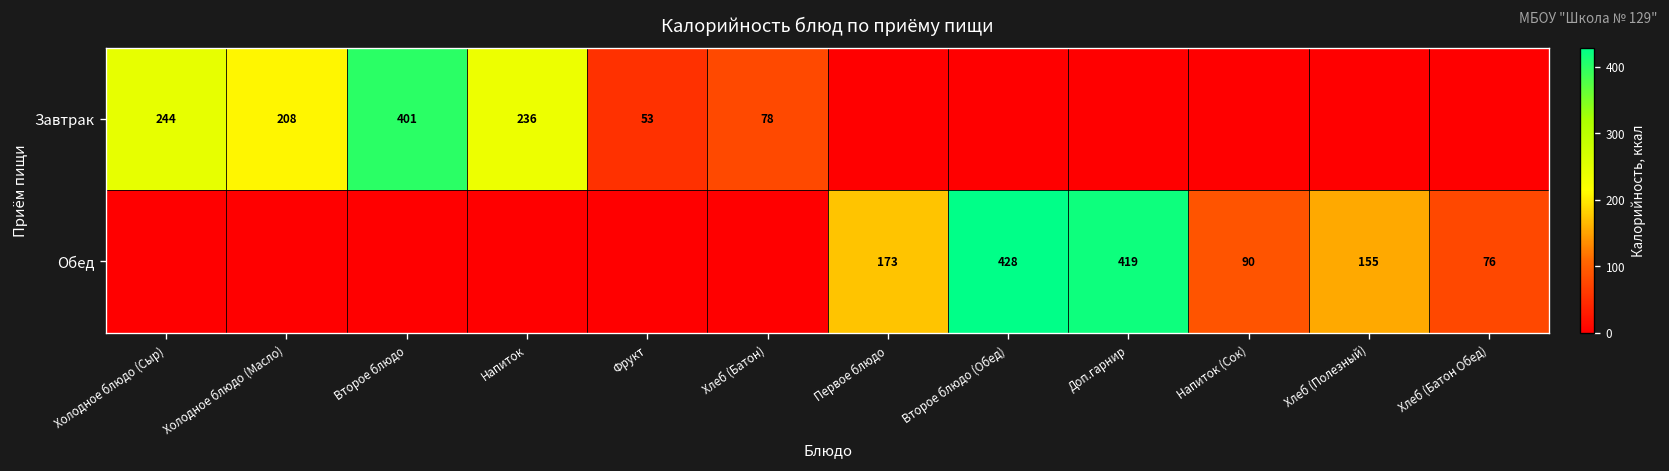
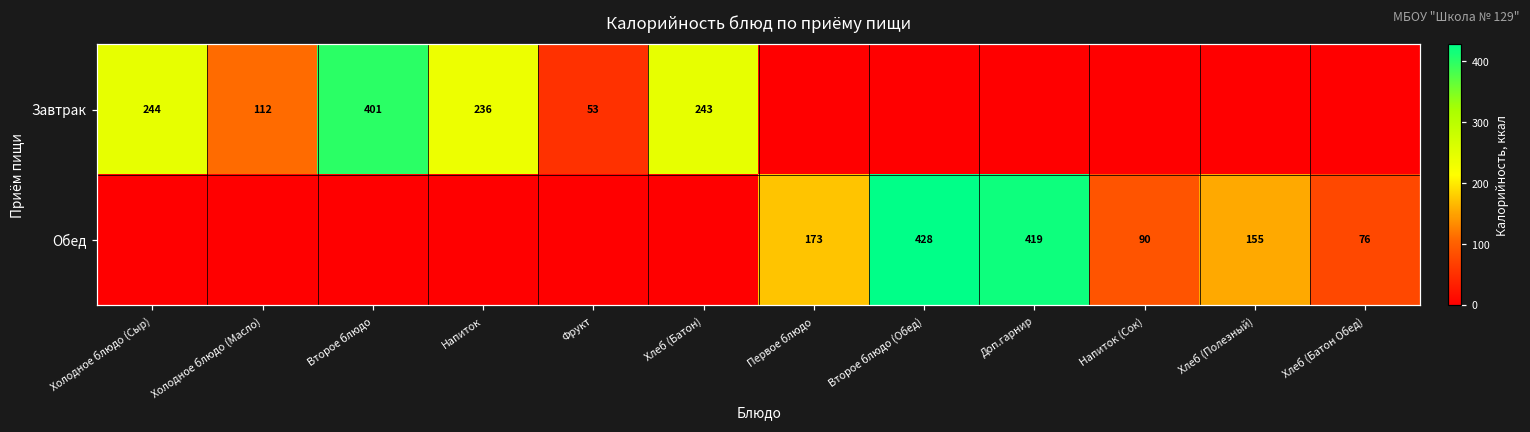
  {
    "Завтрак": {
      "Холодное блюдо (Сыр)": 244,
-     "Холодное блюдо (Масло)": 208,
+     "Холодное блюдо (Масло)": 112,
      "Второе блюдо": 401,
      "Напиток": 236,
      "Фрукт": 53,
-     "Хлеб (Батон)": 78
+     "Хлеб (Батон)": 243
    },
    "Обед": {
      "Первое блюдо": 173,
      "Второе блюдо (Обед)": 428,
      "Доп.гарнир": 419,
      "Напиток (Сок)": 90,
      "Хлеб (Полезный)": 155,
      "Хлеб (Батон Обед)": 76
    }
  }
